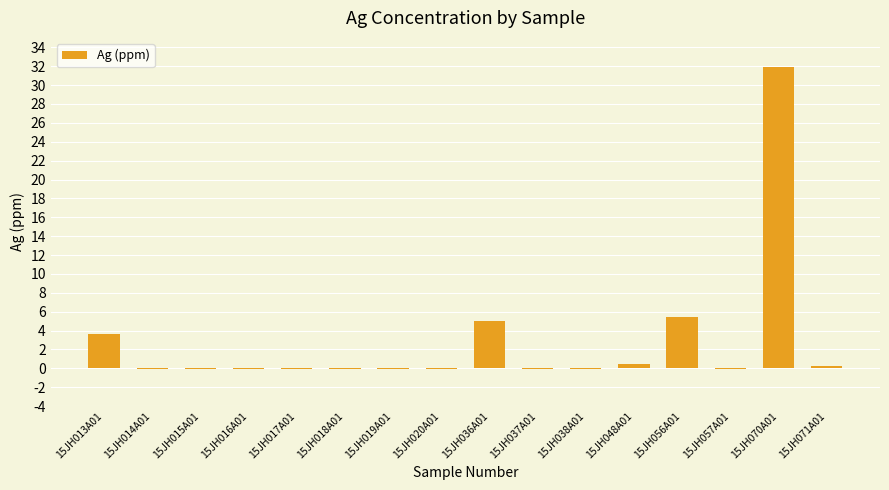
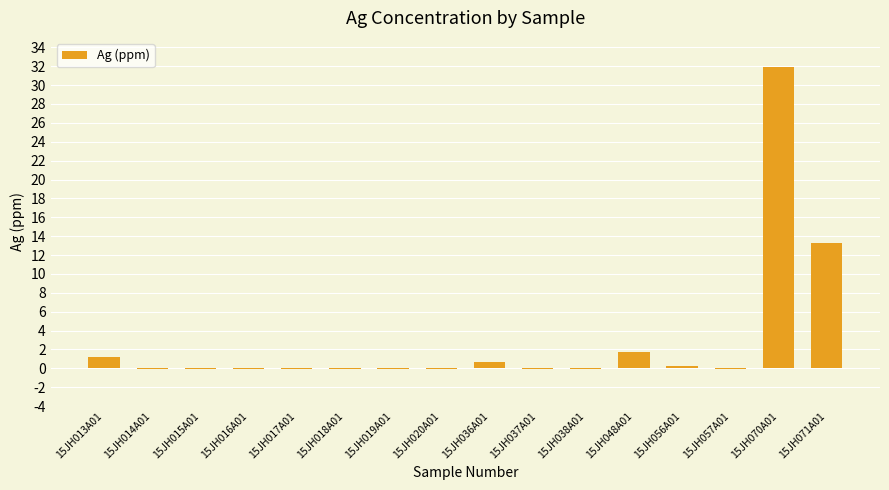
  {
-   "15JH013A01": 4,
-   "15JH036A01": 5,
-   "15JH048A01": 1,
-   "15JH056A01": 5,
+   "15JH013A01": 1,
+   "15JH036A01": 1,
+   "15JH048A01": 2,
+   "15JH056A01": 0,
    "15JH070A01": 32,
-   "15JH071A01": 0
+   "15JH071A01": 13
  }
